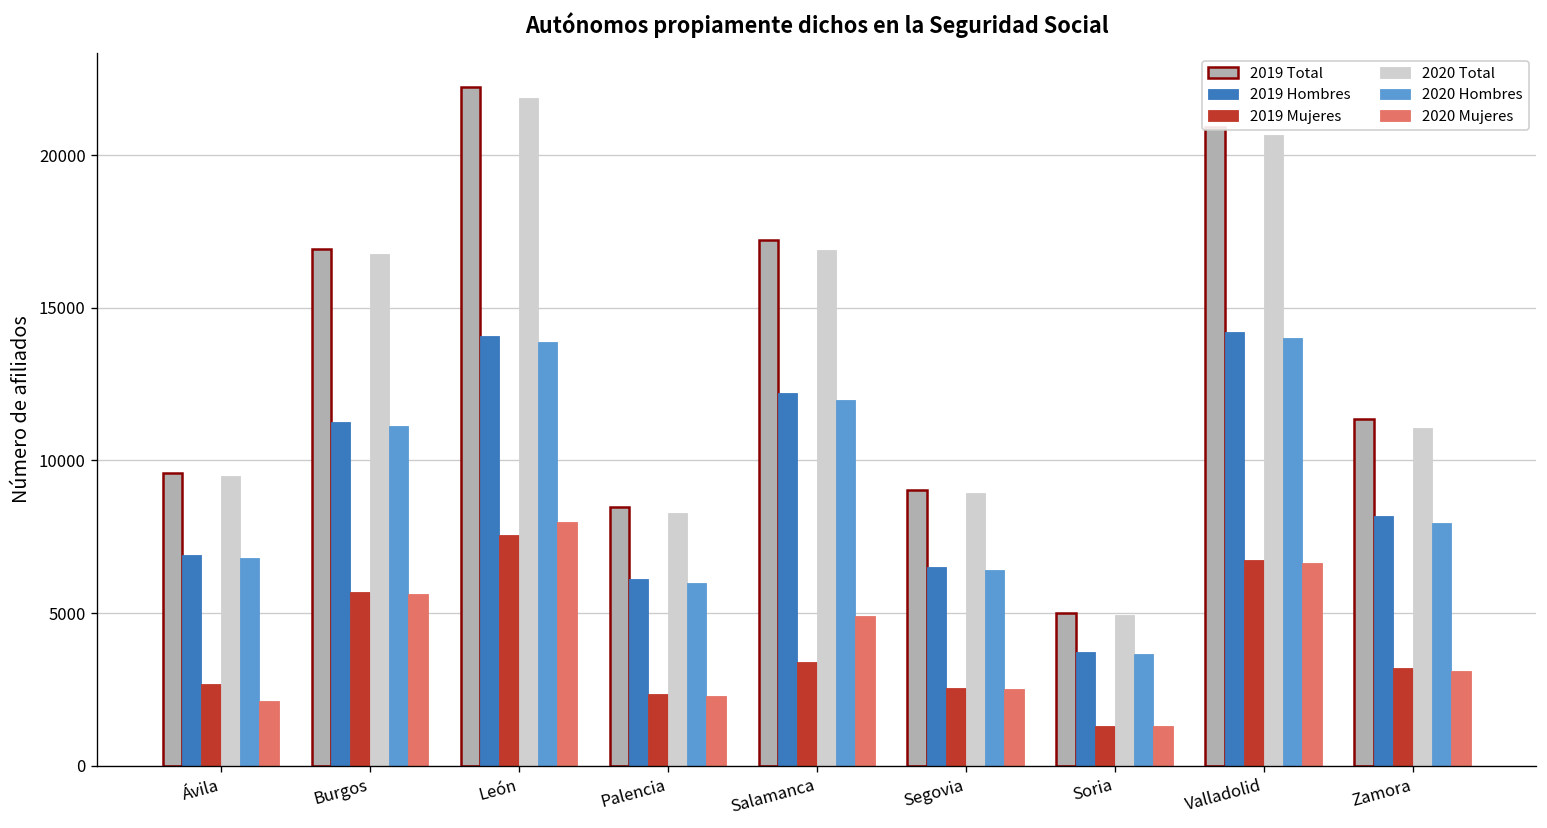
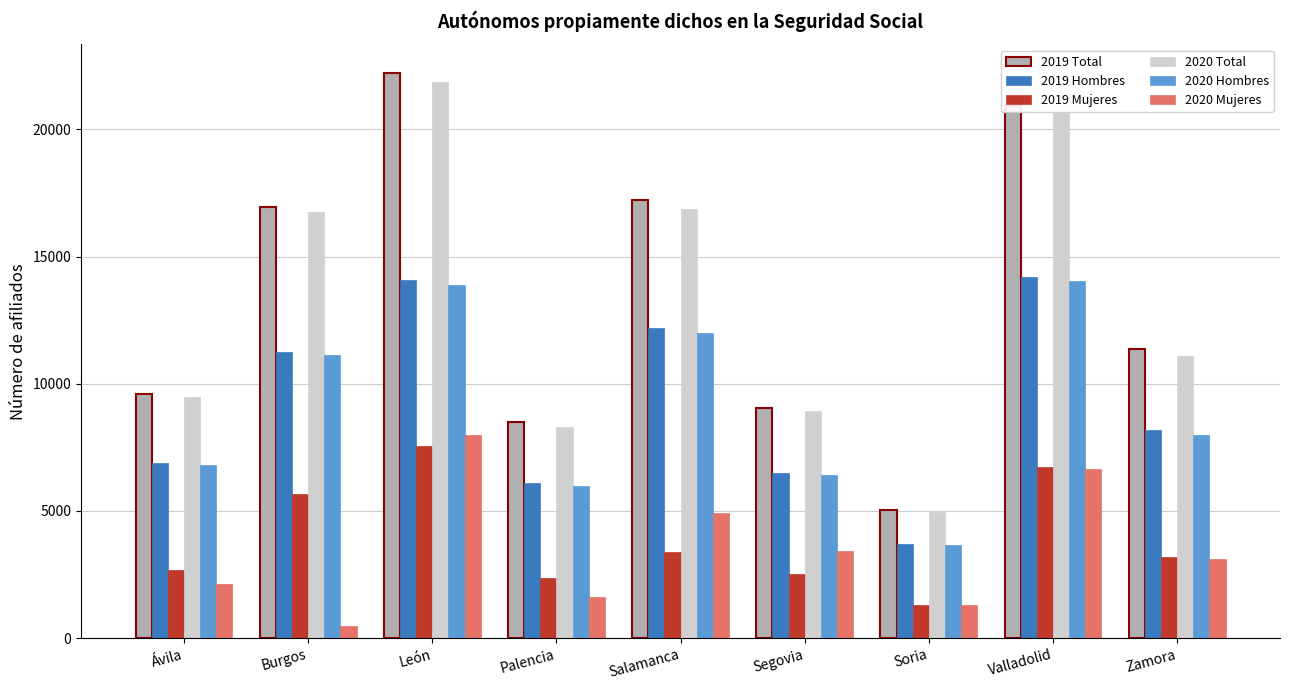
  {
    "2019 Mujeres": {
      "Ávila": 2700,
      "Burgos": 5700,
      "León": 7600,
      "Palencia": 2400,
      "Salamanca": 3400,
      "Segovia": 2500,
      "Soria": 1300,
      "Valladolid": 6700,
      "Zamora": 3200
    },
    "2020 Mujeres": {
      "Ávila": 2100,
-     "Burgos": 5600,
+     "Burgos": 500,
      "León": 8000,
-     "Palencia": 2300,
+     "Palencia": 1600,
      "Salamanca": 4900,
-     "Segovia": 2500,
+     "Segovia": 3400,
      "Soria": 1300,
      "Valladolid": 6600,
      "Zamora": 3100
    }
  }
